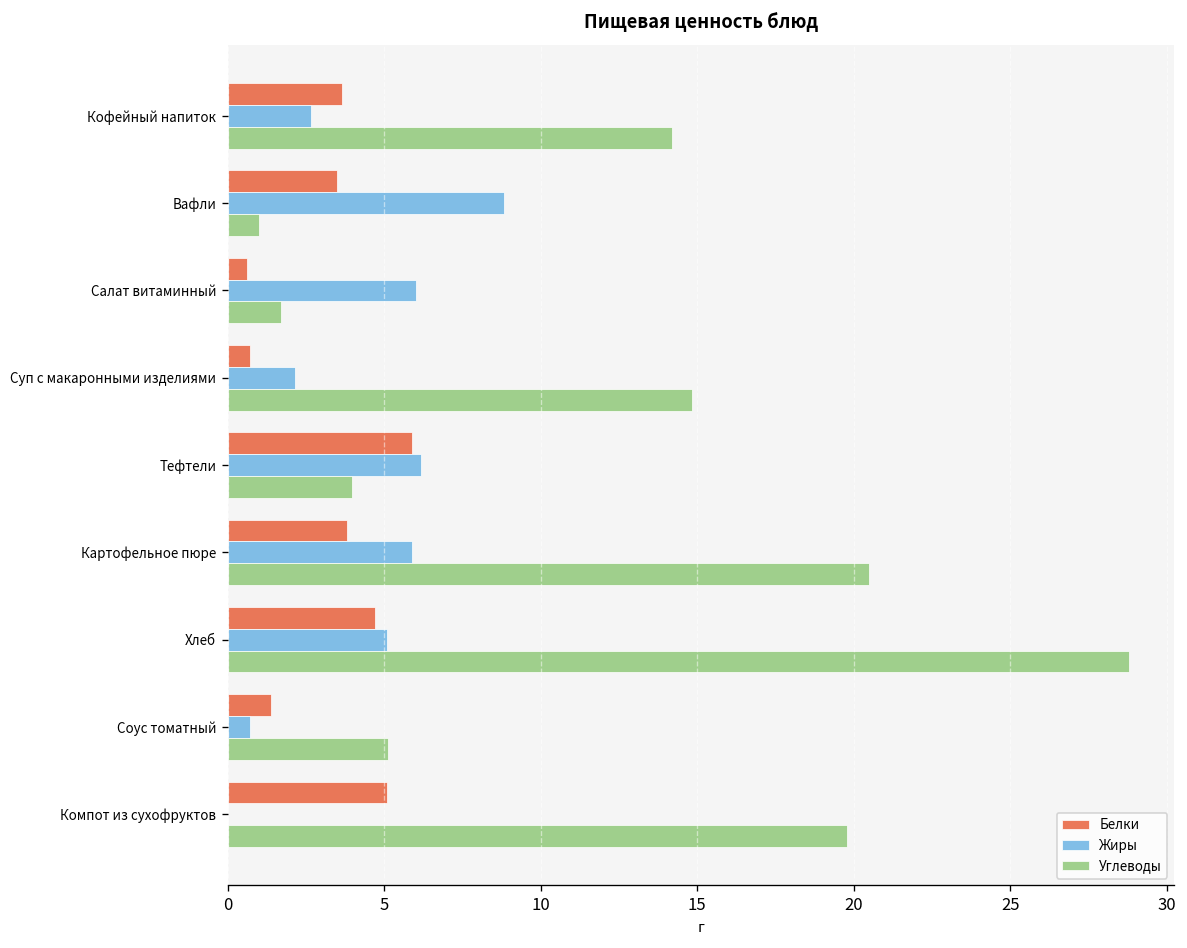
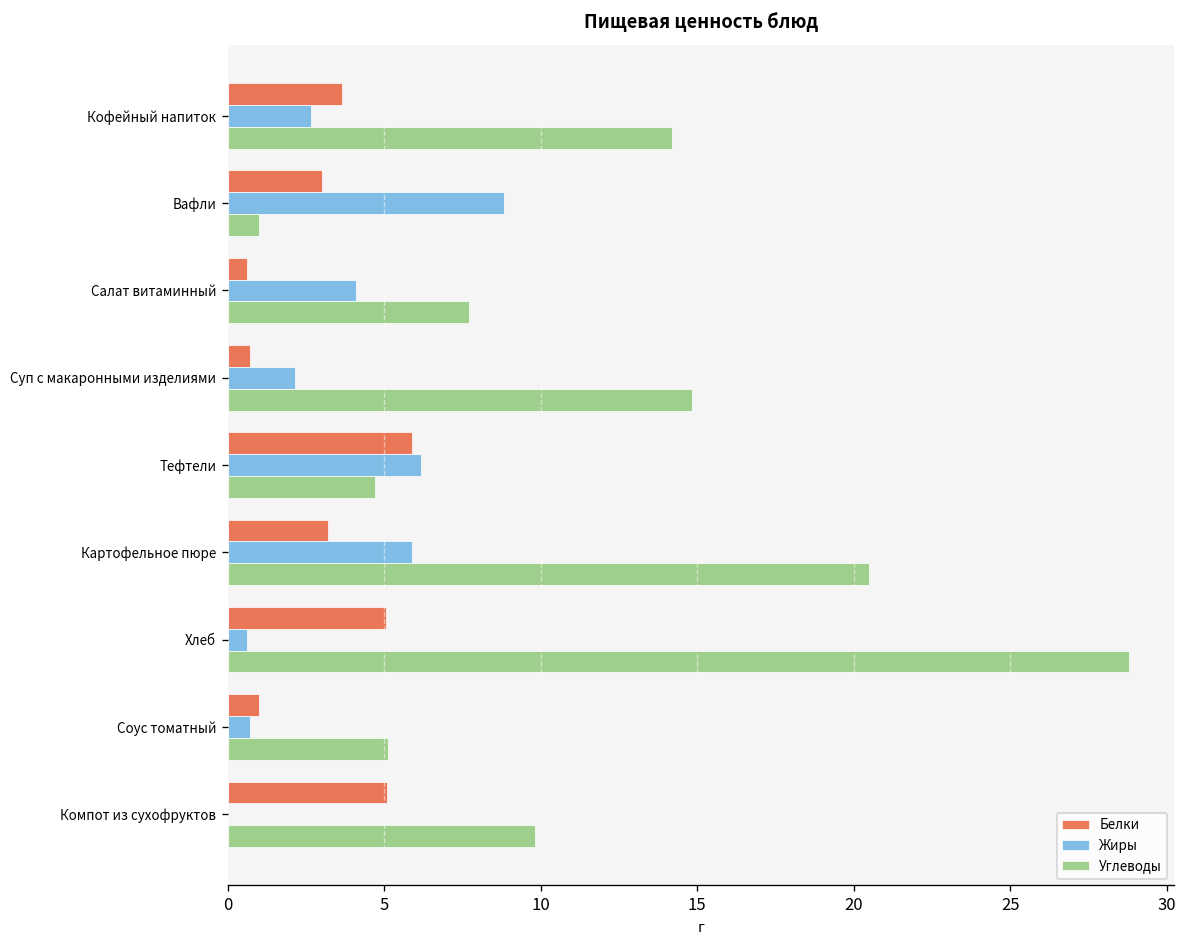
  {
    "Белки": {
      "Кофейный напиток": 3.6,
-     "Вафли": 3.5,
+     "Вафли": 3.0,
      "Салат витаминный": 0.6,
      "Суп с макаронными изделиями": 0.7,
      "Тефтели": 5.9,
-     "Картофельное пюре": 3.8,
-     "Хлеб": 4.7,
-     "Соус томатный": 1.4,
+     "Картофельное пюре": 3.2,
+     "Хлеб": 5.0,
+     "Соус томатный": 1.0,
      "Компот из сухофруктов": 5.1
    },
    "Жиры": {
      "Кофейный напиток": 2.7,
      "Вафли": 8.8,
-     "Салат витаминный": 6.0,
+     "Салат витаминный": 4.1,
      "Суп с макаронными изделиями": 2.2,
      "Тефтели": 6.2,
      "Картофельное пюре": 5.9,
-     "Хлеб": 5.1,
+     "Хлеб": 0.6,
      "Соус томатный": 0.7,
      "Компот из сухофруктов": 0.0
    },
    "Углеводы": {
      "Кофейный напиток": 14.2,
      "Вафли": 1.0,
-     "Салат витаминный": 1.7,
+     "Салат витаминный": 7.7,
      "Суп с макаронными изделиями": 14.8,
-     "Тефтели": 4.0,
+     "Тефтели": 4.7,
      "Картофельное пюре": 20.5,
      "Хлеб": 28.8,
      "Соус томатный": 5.1,
-     "Компот из сухофруктов": 19.8
+     "Компот из сухофруктов": 9.8
    }
  }
